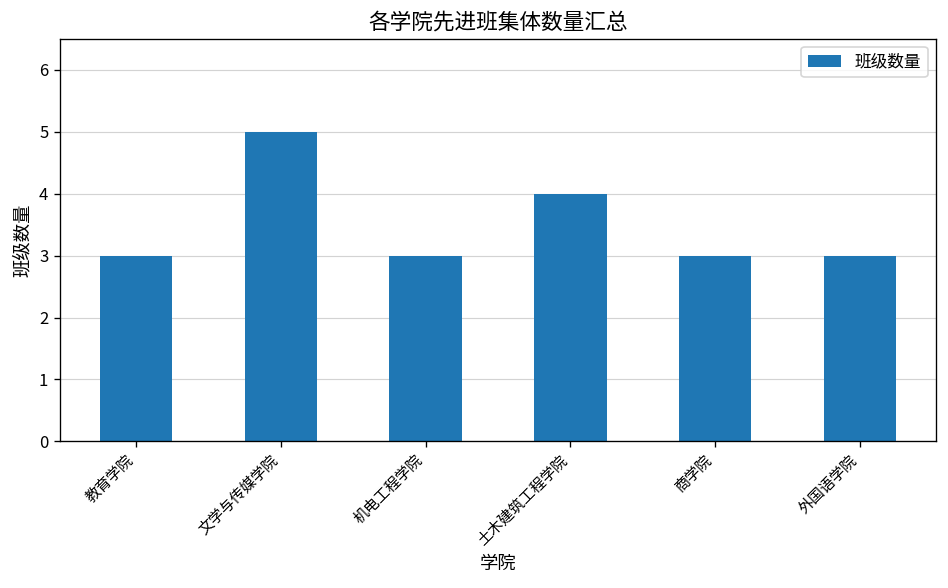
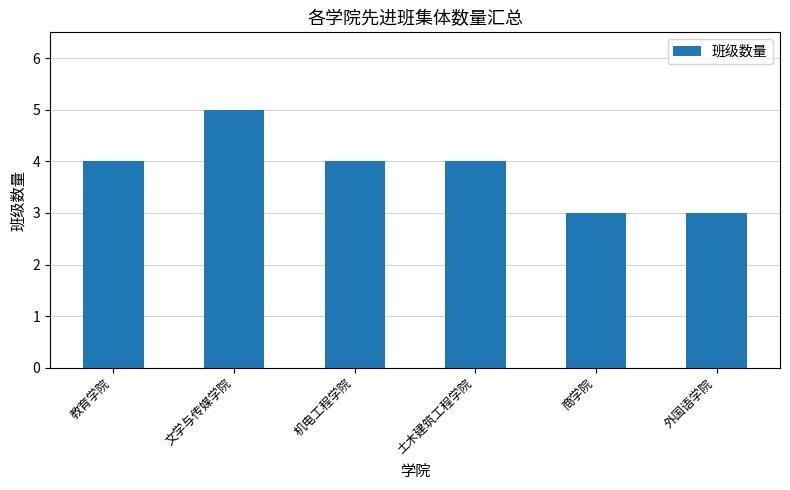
  {
-   "教育学院": 3,
+   "教育学院": 4,
    "文学与传媒学院": 5,
-   "机电工程学院": 3,
+   "机电工程学院": 4,
    "土木建筑工程学院": 4,
    "商学院": 3,
    "外国语学院": 3
  }
